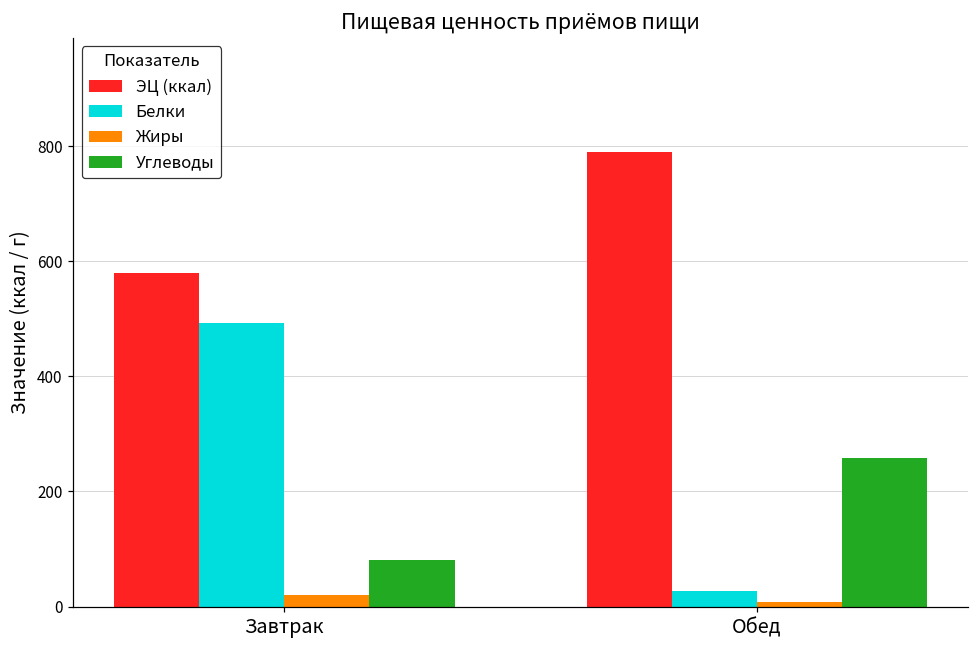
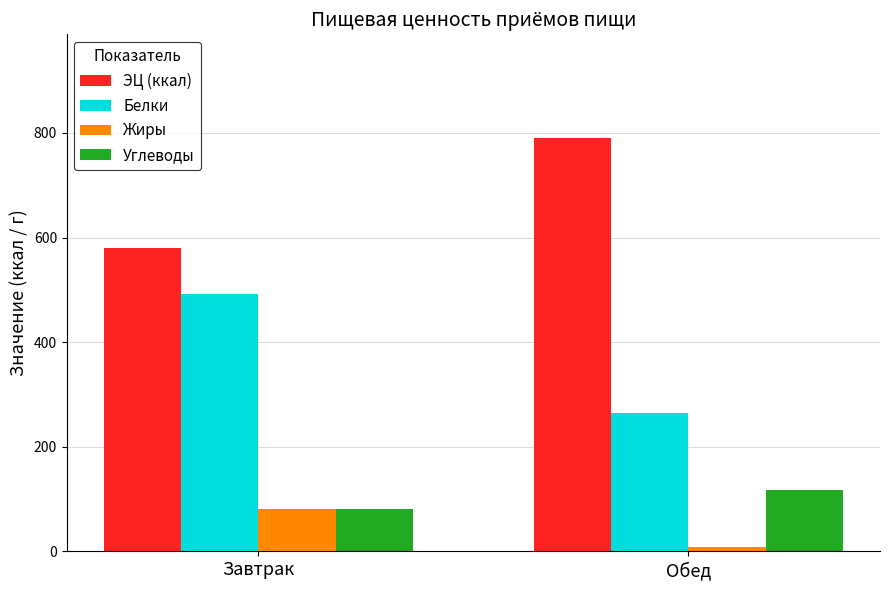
  {
    "ЭЦ (ккал)": {
      "Завтрак": 580,
      "Обед": 790
    },
    "Белки": {
      "Завтрак": 490,
-     "Обед": 30
+     "Обед": 270
    },
    "Жиры": {
-     "Завтрак": 20,
+     "Завтрак": 80,
      "Обед": 10
    },
    "Углеводы": {
      "Завтрак": 80,
-     "Обед": 260
+     "Обед": 120
    }
  }
